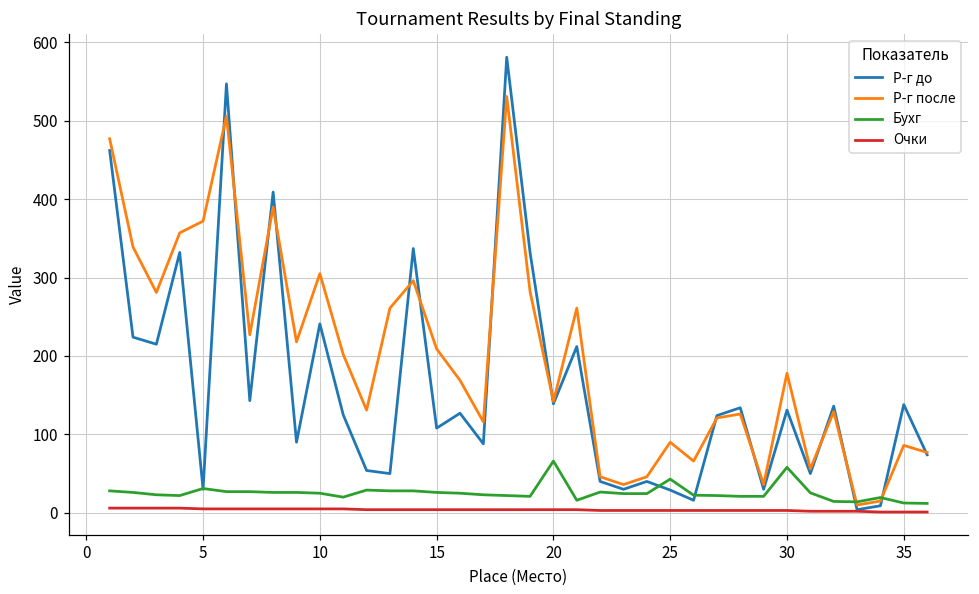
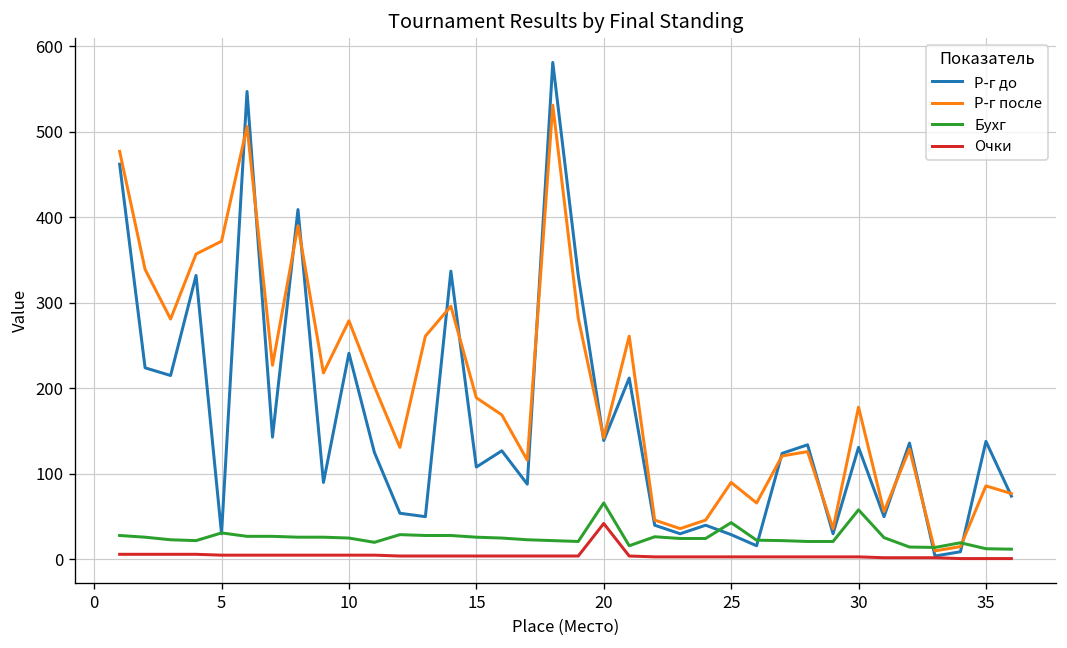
  {
    "Р-г до": {
      "10": 240,
      "15": 110,
      "25": 30,
      "30": 130,
      "35": 140
    },
    "Р-г после": {
      "5": 370,
-     "10": 310,
-     "15": 210,
+     "10": 280,
+     "15": 190,
      "25": 90,
      "30": 180,
      "35": 90
    },
    "Бухг": {
      "10": 30,
      "15": 30,
      "20": 70,
      "25": 40,
      "30": 60,
      "35": 10
    },
    "Очки": {
      "5": 10,
      "10": 10,
      "15": 0,
-     "20": 0,
+     "20": 40,
      "25": 0,
      "30": 0,
      "35": 0
    }
  }
